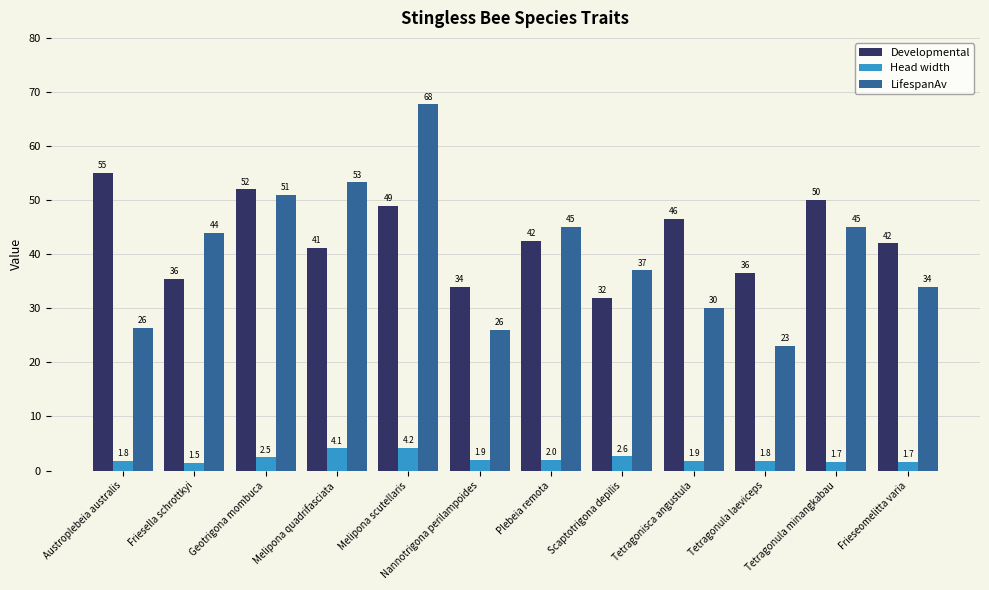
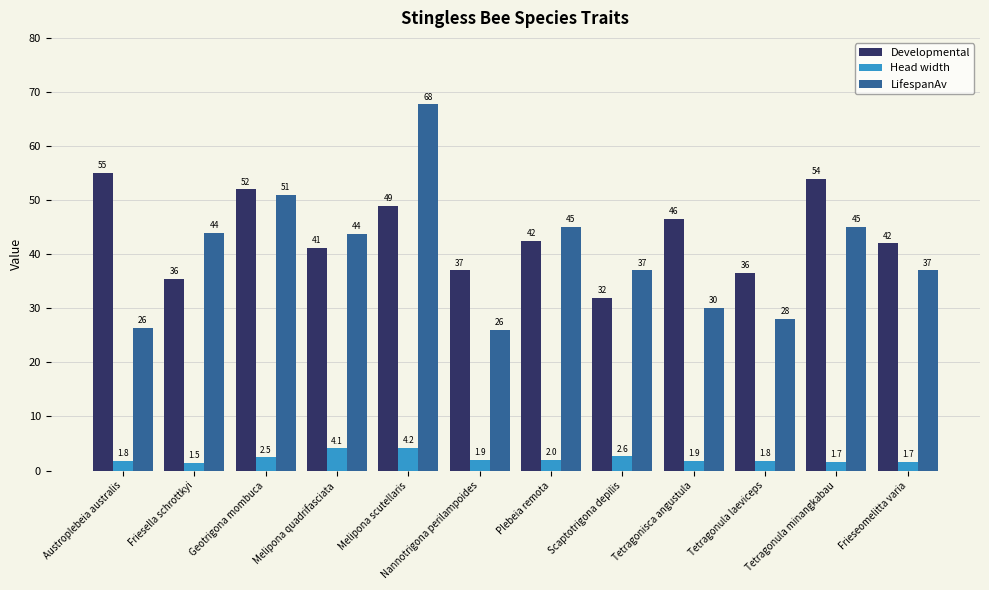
  {
    "Developmental": {
      "Austroplebeia australis": 55,
      "Friesella schrottkyi": 36,
      "Geotrigona mombuca": 52,
      "Melipona quadrifasciata": 41,
      "Melipona scutellaris": 49,
-     "Nannotrigona perilampoides": 34,
+     "Nannotrigona perilampoides": 37,
      "Plebeia remota": 42,
      "Scaptotrigona depilis": 32,
      "Tetragonisca angustula": 46,
      "Tetragonula laeviceps": 36,
-     "Tetragonula minangkabau": 50,
+     "Tetragonula minangkabau": 54,
      "Frieseomelitta varia": 42
    },
    "Head width": {
      "Austroplebeia australis": 1.8,
      "Friesella schrottkyi": 1.5,
      "Geotrigona mombuca": 2.5,
      "Melipona quadrifasciata": 4.1,
      "Melipona scutellaris": 4.2,
      "Nannotrigona perilampoides": 1.9,
      "Plebeia remota": 2.0,
      "Scaptotrigona depilis": 2.6,
      "Tetragonisca angustula": 1.9,
      "Tetragonula laeviceps": 1.8,
      "Tetragonula minangkabau": 1.7,
      "Frieseomelitta varia": 1.7
    },
    "LifespanAv": {
      "Austroplebeia australis": 26,
      "Friesella schrottkyi": 44,
      "Geotrigona mombuca": 51,
-     "Melipona quadrifasciata": 53,
+     "Melipona quadrifasciata": 44,
      "Melipona scutellaris": 68,
      "Nannotrigona perilampoides": 26,
      "Plebeia remota": 45,
      "Scaptotrigona depilis": 37,
      "Tetragonisca angustula": 30,
-     "Tetragonula laeviceps": 23,
+     "Tetragonula laeviceps": 28,
      "Tetragonula minangkabau": 45,
-     "Frieseomelitta varia": 34
+     "Frieseomelitta varia": 37
    }
  }
